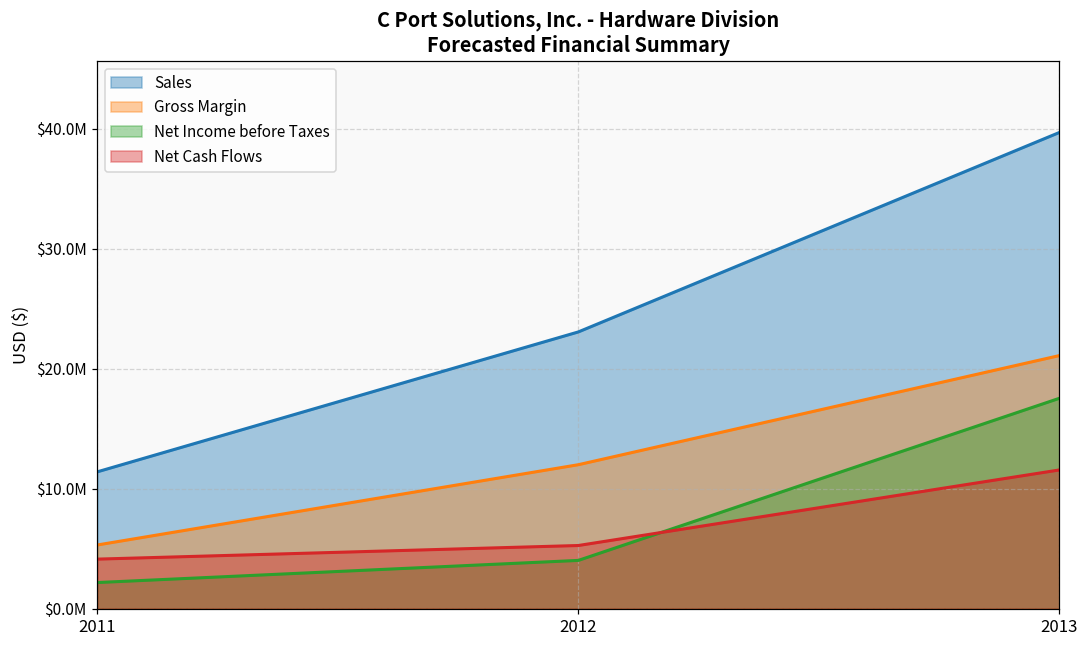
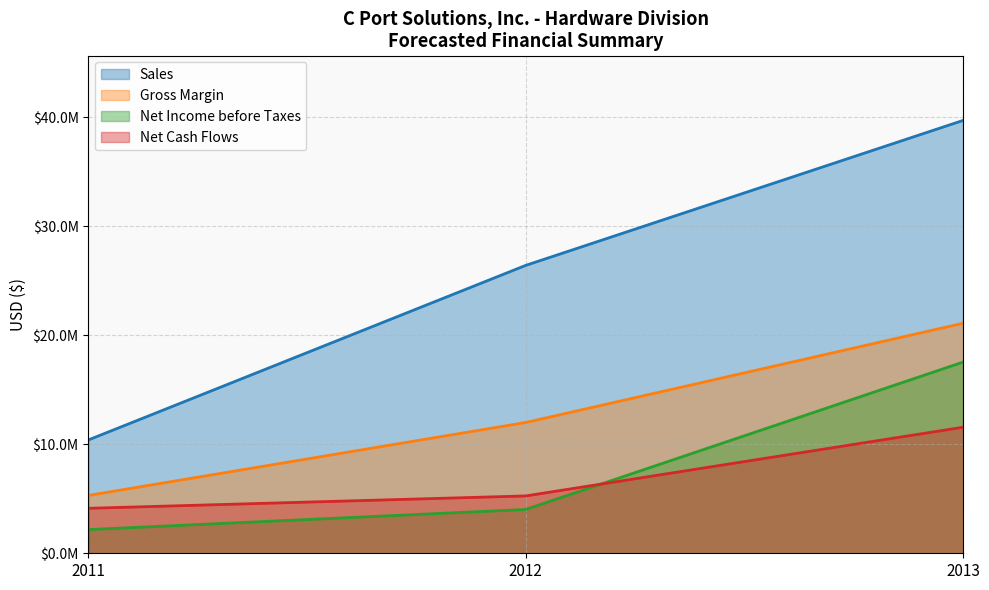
  {
    "Sales": {
-     "2011": "$11400000",
-     "2012": "$23100000",
+     "2011": "$10400000",
+     "2012": "$26400000",
      "2013": "$39700000"
    },
    "Net Income before Taxes": {
      "2011": "$2200000",
      "2012": "$4000000",
      "2013": "$17500000"
    }
  }
